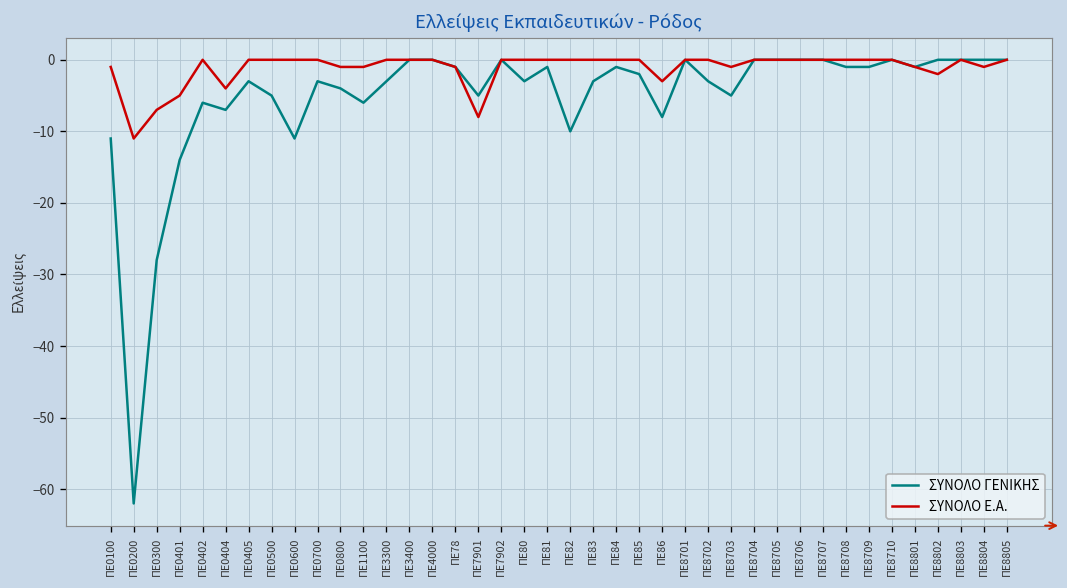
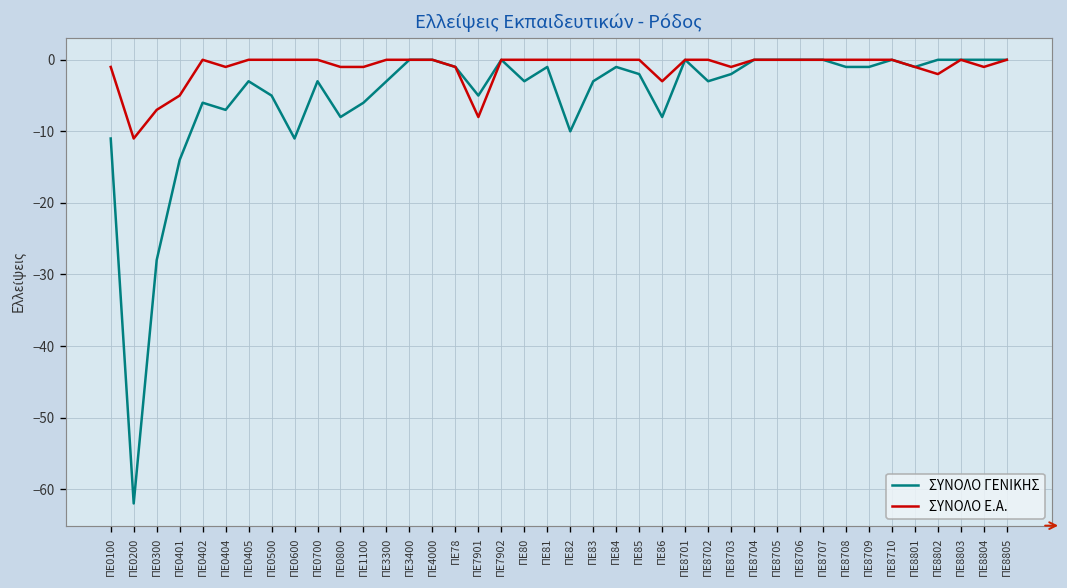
  {
    "ΣΥΝΟΛΟ ΓΕΝΙΚΗΣ": {
      "ΠΕ0100": -11,
      "ΠΕ0200": -62,
      "ΠΕ0300": -28,
      "ΠΕ0401": -14,
      "ΠΕ0402": -6,
      "ΠΕ0404": -7,
      "ΠΕ0405": -3,
      "ΠΕ0500": -5,
      "ΠΕ0600": -11,
      "ΠΕ0700": -3,
-     "ΠΕ0800": -4,
+     "ΠΕ0800": -8,
      "ΠΕ1100": -6,
      "ΠΕ3300": -3,
      "ΠΕ7901": -5,
      "ΠΕ80": -3,
      "ΠΕ81": -1,
      "ΠΕ82": -10,
      "ΠΕ83": -3,
      "ΠΕ84": -1,
      "ΠΕ85": -2,
      "ΠΕ86": -8,
      "ΠΕ8702": -3,
-     "ΠΕ8703": -5,
+     "ΠΕ8703": -2,
      "ΠΕ8708": -1,
      "ΠΕ8709": -1,
      "ΠΕ8802": 0,
      "ΠΕ8804": 0
    },
    "ΣΥΝΟΛΟ Ε.Α.": {
      "ΠΕ0100": -1,
      "ΠΕ0200": -11,
      "ΠΕ0300": -7,
      "ΠΕ0401": -5,
      "ΠΕ0402": 0,
-     "ΠΕ0404": -4,
+     "ΠΕ0404": -1,
      "ΠΕ0405": 0,
      "ΠΕ0500": 0,
      "ΠΕ0600": 0,
      "ΠΕ0700": 0,
      "ΠΕ0800": -1,
      "ΠΕ1100": -1,
      "ΠΕ3300": 0,
      "ΠΕ7901": -8,
      "ΠΕ80": 0,
      "ΠΕ81": 0,
      "ΠΕ82": 0,
      "ΠΕ83": 0,
      "ΠΕ84": 0,
      "ΠΕ85": 0,
      "ΠΕ86": -3,
      "ΠΕ8702": 0,
      "ΠΕ8703": -1,
      "ΠΕ8708": 0,
      "ΠΕ8709": 0,
      "ΠΕ8802": -2,
      "ΠΕ8804": -1
    }
  }
